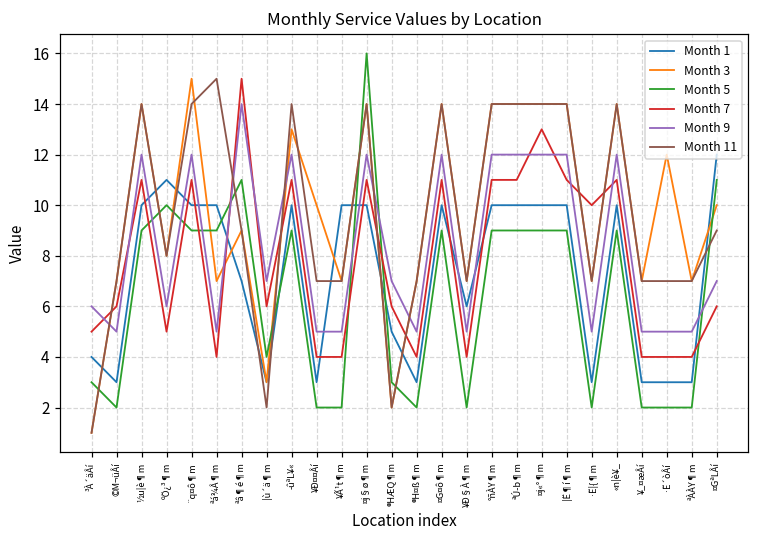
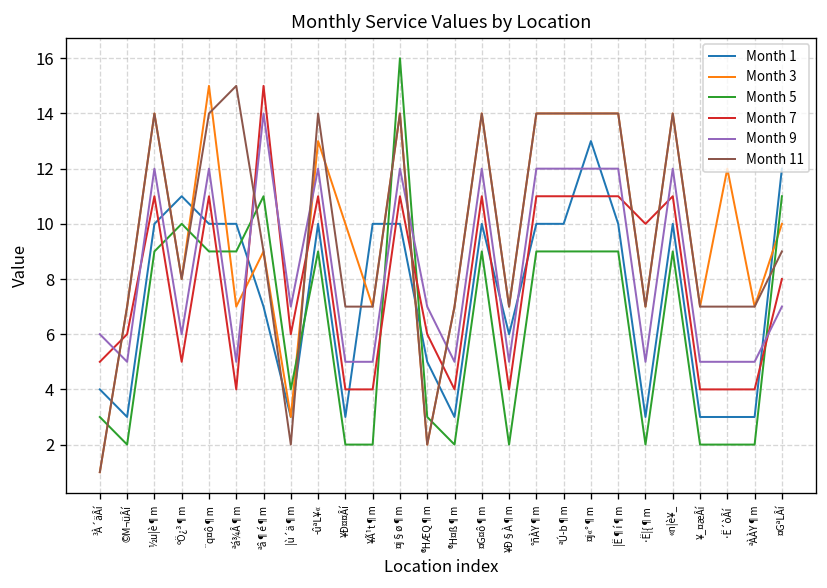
  {
    "Month 1": {
      "³À´äÂí": 4,
      "©M¬üÂí": 3,
      "½u¦è¶m": 10,
      "ºÖ¿³¶m": 11,
      "¨q¤ô¶m": 10,
      "ªá¾Â¶m": 10,
      "ªâ¶é¶m": 7,
      "­ûªL¥«": 10,
      "¥Ð¤¤Âí": 3,
      "¥Ã¹t¶m": 10,
      "¤j§ø¶m": 10,
      "®HÆQ¶m": 5,
      "®H¤ß¶m": 3,
      "¤G¤ô¶m": 10,
      "¥Ð§À¶m": 6,
      "°ñÀY¶m": 10,
      "ªÚ­b¶m": 10,
-     "¤j«°¶m": 10,
+     "¤j«°¶m": 13,
      "¦Ë¶í¶m": 10,
      "·Ë¦{¶m": 3,
      "«n¦è¥_": 10,
      "¥_¤æÂí": 3,
      "·Ë´òÂí": 3,
      "ªÀÀY¶m": 3,
      "¤GªLÂí": 12
    },
    "Month 3": {
      "¨q¤ô¶m": 15,
      "ªá¾Â¶m": 7,
      "­ûªL¥«": 13,
      "¥Ð¤¤Âí": 10,
      "·Ë´òÂí": 12,
      "¤GªLÂí": 10
    },
    "Month 5": {
      "³À´äÂí": 3,
      "©M¬üÂí": 2,
      "½u¦è¶m": 9,
      "ºÖ¿³¶m": 10,
      "¨q¤ô¶m": 9,
      "ªá¾Â¶m": 9,
      "ªâ¶é¶m": 11,
      "¦ù´ä¶m": 4,
      "­ûªL¥«": 9,
      "¥Ð¤¤Âí": 2,
      "¥Ã¹t¶m": 2,
      "¤j§ø¶m": 16,
      "®HÆQ¶m": 3,
      "®H¤ß¶m": 2,
      "¤G¤ô¶m": 9,
      "¥Ð§À¶m": 2,
      "°ñÀY¶m": 9,
      "ªÚ­b¶m": 9,
      "¤j«°¶m": 9,
      "¦Ë¶í¶m": 9,
      "·Ë¦{¶m": 2,
      "«n¦è¥_": 9,
      "¥_¤æÂí": 2,
      "·Ë´òÂí": 2,
      "ªÀÀY¶m": 2,
      "¤GªLÂí": 11
    },
    "Month 7": {
      "³À´äÂí": 5,
      "©M¬üÂí": 6,
      "½u¦è¶m": 11,
      "ºÖ¿³¶m": 5,
      "¨q¤ô¶m": 11,
      "ªá¾Â¶m": 4,
      "ªâ¶é¶m": 15,
      "¦ù´ä¶m": 6,
      "­ûªL¥«": 11,
      "¥Ð¤¤Âí": 4,
      "¥Ã¹t¶m": 4,
      "¤j§ø¶m": 11,
      "®HÆQ¶m": 6,
      "®H¤ß¶m": 4,
      "¤G¤ô¶m": 11,
      "¥Ð§À¶m": 4,
      "°ñÀY¶m": 11,
      "ªÚ­b¶m": 11,
-     "¤j«°¶m": 13,
+     "¤j«°¶m": 11,
      "¦Ë¶í¶m": 11,
      "·Ë¦{¶m": 10,
      "«n¦è¥_": 11,
      "¥_¤æÂí": 4,
      "·Ë´òÂí": 4,
      "ªÀÀY¶m": 4,
-     "¤GªLÂí": 6
+     "¤GªLÂí": 8
    },
    "Month 9": {
      "³À´äÂí": 6,
      "©M¬üÂí": 5,
      "½u¦è¶m": 12,
      "ºÖ¿³¶m": 6,
      "¨q¤ô¶m": 12,
      "ªá¾Â¶m": 5,
      "ªâ¶é¶m": 14,
      "¦ù´ä¶m": 7,
      "­ûªL¥«": 12,
      "¥Ð¤¤Âí": 5,
      "¥Ã¹t¶m": 5,
      "¤j§ø¶m": 12,
      "®HÆQ¶m": 7,
      "®H¤ß¶m": 5,
      "¤G¤ô¶m": 12,
      "¥Ð§À¶m": 5,
      "°ñÀY¶m": 12,
      "ªÚ­b¶m": 12,
      "¤j«°¶m": 12,
      "¦Ë¶í¶m": 12,
      "·Ë¦{¶m": 5,
      "«n¦è¥_": 12,
      "¥_¤æÂí": 5,
      "·Ë´òÂí": 5,
      "ªÀÀY¶m": 5,
      "¤GªLÂí": 7
    },
    "Month 11": {
      "¨q¤ô¶m": 14,
      "ªá¾Â¶m": 15,
      "¦ù´ä¶m": 2,
      "­ûªL¥«": 14,
      "¥Ð¤¤Âí": 7,
      "·Ë´òÂí": 7,
      "¤GªLÂí": 9
    }
  }
